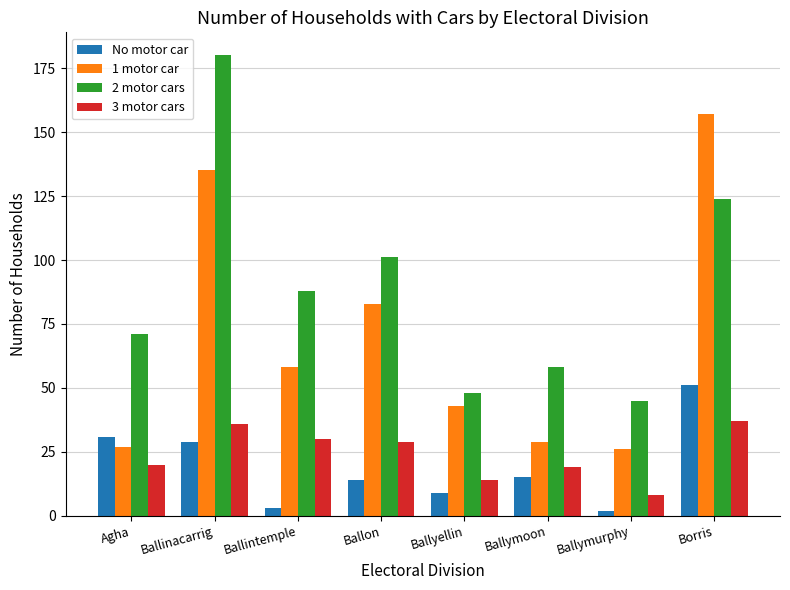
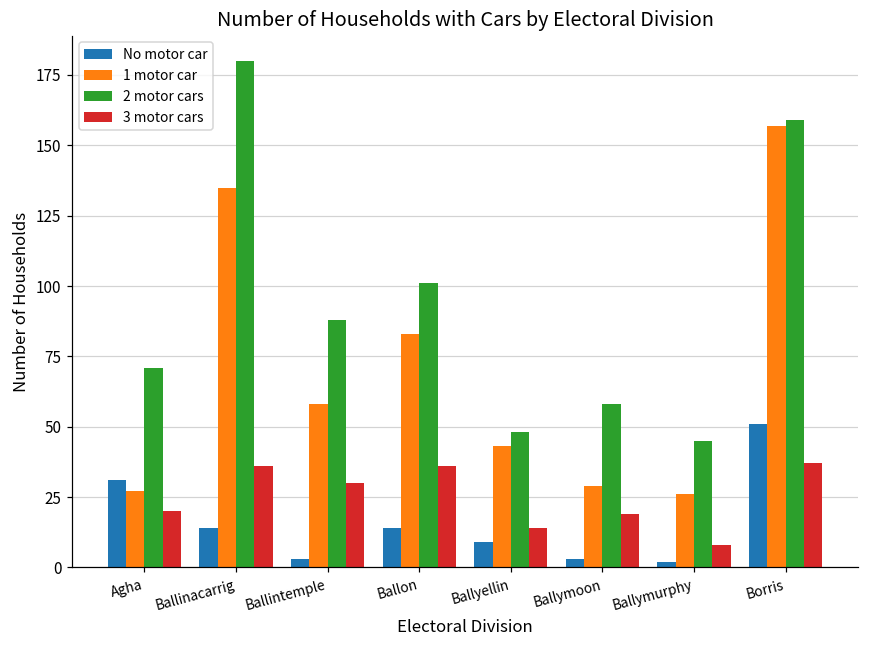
  {
    "No motor car": {
      "Agha": 31,
-     "Ballinacarrig": 29,
+     "Ballinacarrig": 14,
      "Ballintemple": 3,
      "Ballon": 14,
      "Ballyellin": 9,
-     "Ballymoon": 15,
+     "Ballymoon": 3,
      "Ballymurphy": 2,
      "Borris": 51
    },
    "1 motor car": {
      "Agha": 27,
      "Ballinacarrig": 135,
      "Ballintemple": 58,
      "Ballon": 83,
      "Ballyellin": 43,
      "Ballymoon": 29,
      "Ballymurphy": 26,
      "Borris": 157
    },
    "2 motor cars": {
      "Agha": 71,
      "Ballinacarrig": 180,
      "Ballintemple": 88,
      "Ballon": 101,
      "Ballyellin": 48,
      "Ballymoon": 58,
      "Ballymurphy": 45,
-     "Borris": 124
+     "Borris": 159
    },
    "3 motor cars": {
      "Agha": 20,
      "Ballinacarrig": 36,
      "Ballintemple": 30,
-     "Ballon": 29,
+     "Ballon": 36,
      "Ballyellin": 14,
      "Ballymoon": 19,
      "Ballymurphy": 8,
      "Borris": 37
    }
  }
